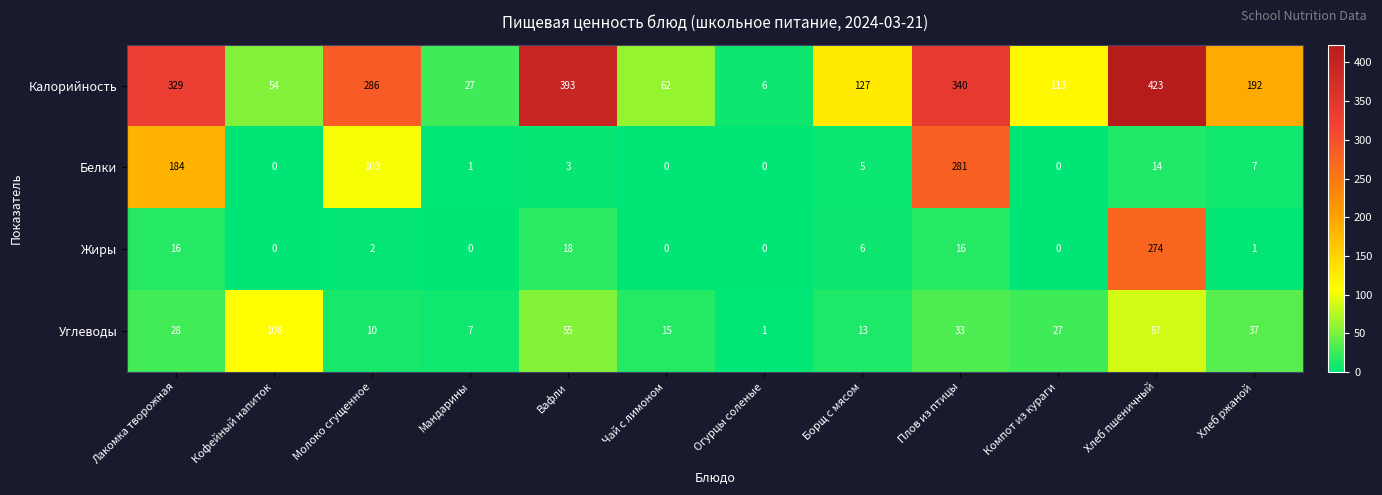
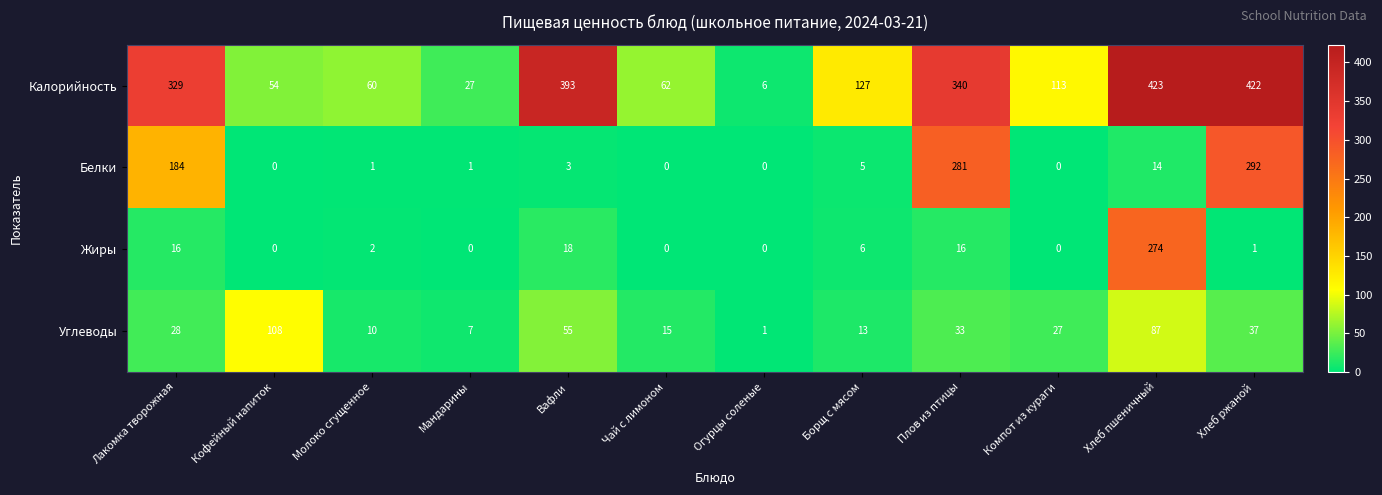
  {
    "Калорийность": {
      "Лакомка творожная": 329,
      "Кофейный напиток": 54,
-     "Молоко сгущенное": 286,
+     "Молоко сгущенное": 60,
      "Мандарины": 27,
      "Вафли": 393,
      "Чай с лимоном": 62,
      "Огурцы соленые": 6,
      "Борщ с мясом": 127,
      "Плов из птицы": 340,
      "Компот из кураги": 113,
      "Хлеб пшеничный": 423,
-     "Хлеб ржаной": 192
+     "Хлеб ржаной": 422
    },
    "Белки": {
      "Лакомка творожная": 184,
      "Кофейный напиток": 0,
-     "Молоко сгущенное": 103,
+     "Молоко сгущенное": 1,
      "Мандарины": 1,
      "Вафли": 3,
      "Чай с лимоном": 0,
      "Огурцы соленые": 0,
      "Борщ с мясом": 5,
      "Плов из птицы": 281,
      "Компот из кураги": 0,
      "Хлеб пшеничный": 14,
-     "Хлеб ржаной": 7
+     "Хлеб ржаной": 292
    },
    "Жиры": {
      "Лакомка творожная": 16,
      "Кофейный напиток": 0,
      "Молоко сгущенное": 2,
      "Мандарины": 0,
      "Вафли": 18,
      "Чай с лимоном": 0,
      "Огурцы соленые": 0,
      "Борщ с мясом": 6,
      "Плов из птицы": 16,
      "Компот из кураги": 0,
      "Хлеб пшеничный": 274,
      "Хлеб ржаной": 1
    },
    "Углеводы": {
      "Лакомка творожная": 28,
      "Кофейный напиток": 108,
      "Молоко сгущенное": 10,
      "Мандарины": 7,
      "Вафли": 55,
      "Чай с лимоном": 15,
      "Огурцы соленые": 1,
      "Борщ с мясом": 13,
      "Плов из птицы": 33,
      "Компот из кураги": 27,
      "Хлеб пшеничный": 87,
      "Хлеб ржаной": 37
    }
  }
